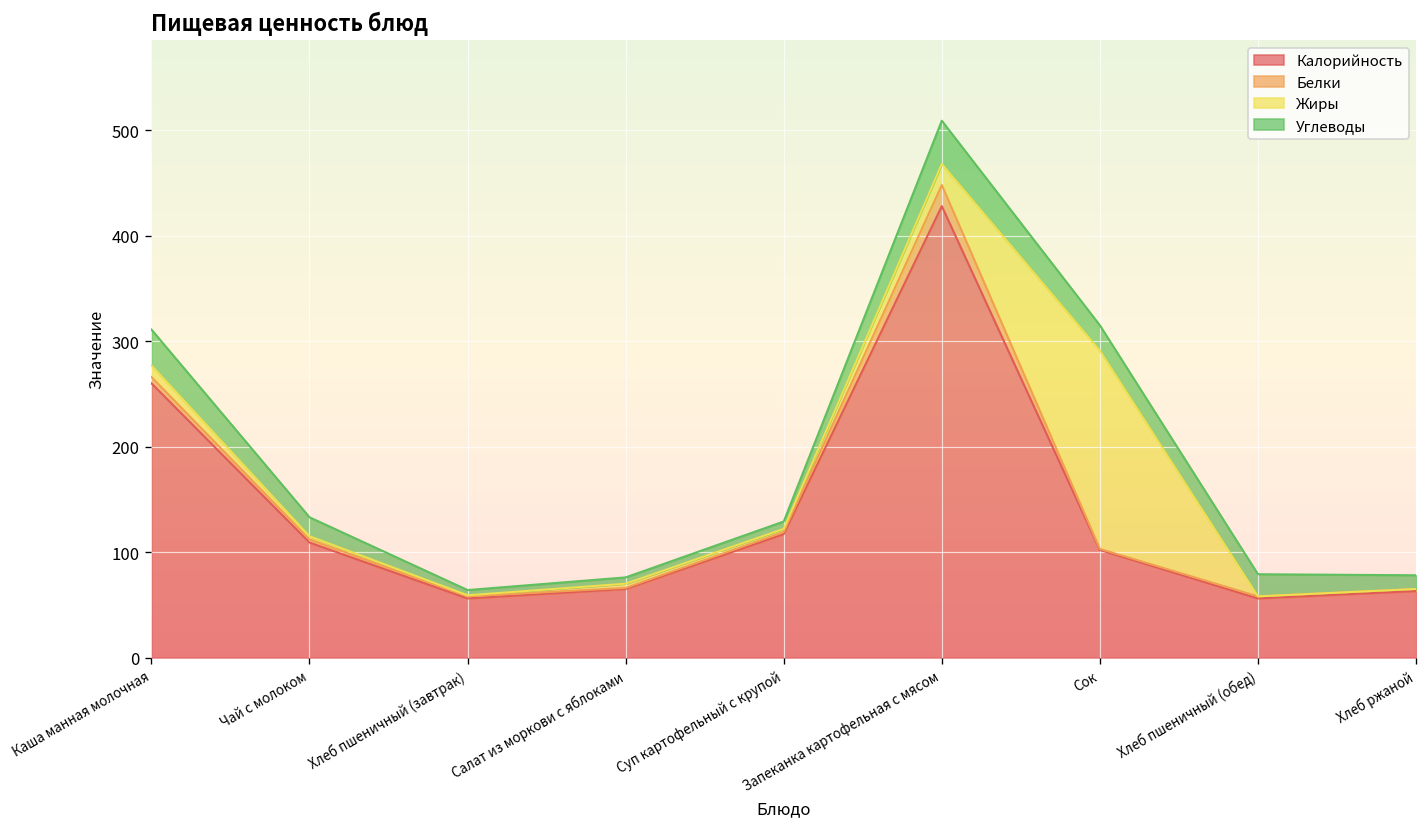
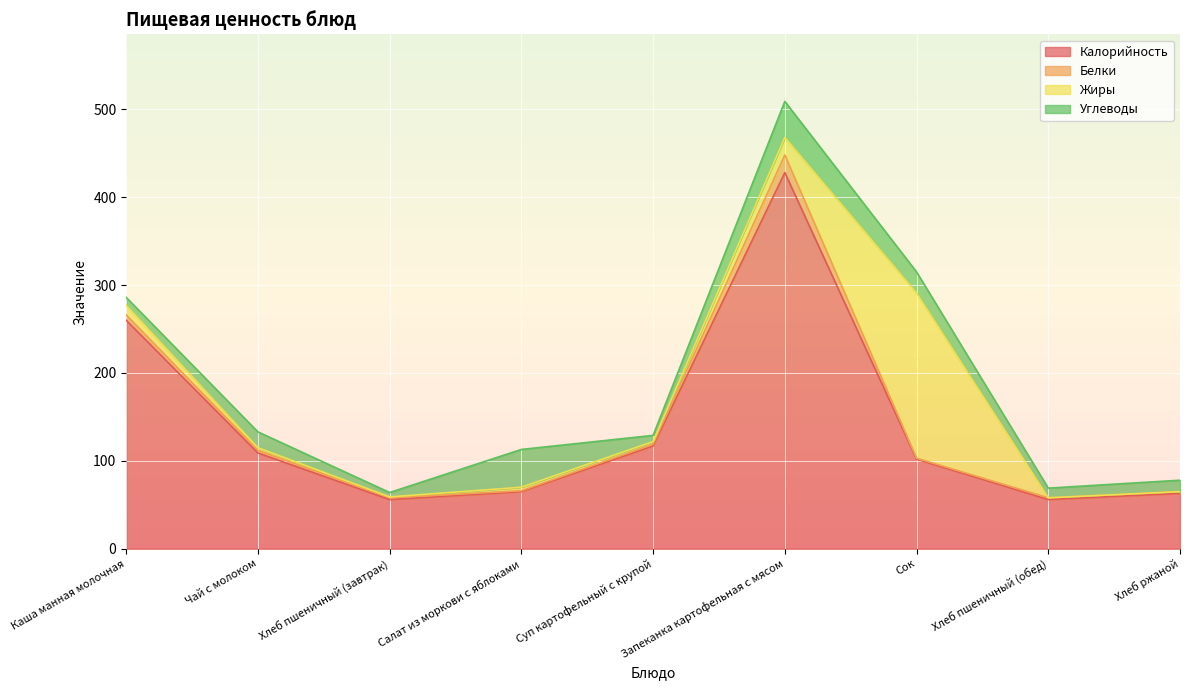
  {
    "Калорийность": {
      "Каша манная молочная": 260,
      "Чай с молоком": 110,
      "Запеканка картофельная с мясом": 430
    },
    "Белки": {
      "Каша манная молочная": 10,
      "Чай с молоком": 0,
      "Запеканка картофельная с мясом": 20
    },
    "Жиры": {
      "Каша манная молочная": 10,
      "Чай с молоком": 0,
      "Салат из моркови с яблоками": 0,
      "Суп картофельный с крупой": 0,
      "Запеканка картофельная с мясом": 20,
      "Сок": 190
    },
    "Углеводы": {
-     "Каша манная молочная": 30,
+     "Каша манная молочная": 10,
      "Чай с молоком": 20,
      "Хлеб пшеничный (завтрак)": 10,
-     "Салат из моркови с яблоками": 10,
+     "Салат из моркови с яблоками": 40,
      "Суп картофельный с крупой": 10,
      "Запеканка картофельная с мясом": 40,
      "Сок": 20,
-     "Хлеб пшеничный (обед)": 20,
+     "Хлеб пшеничный (обед)": 10,
      "Хлеб ржаной": 10
    }
  }
